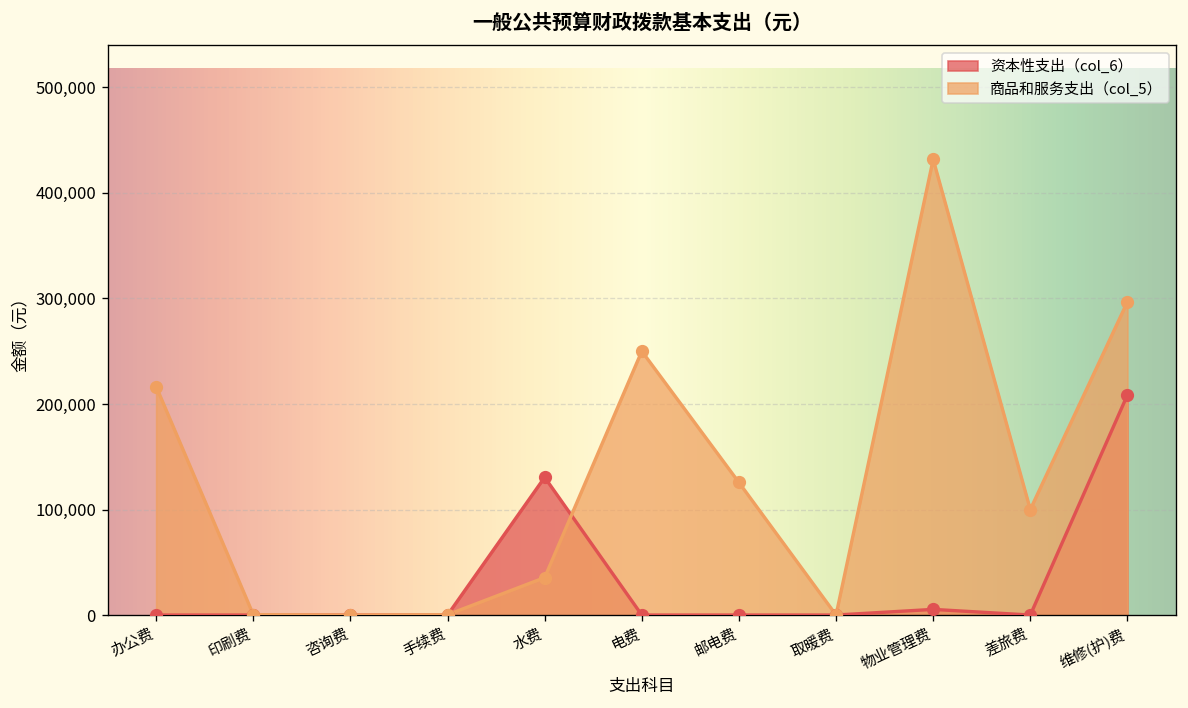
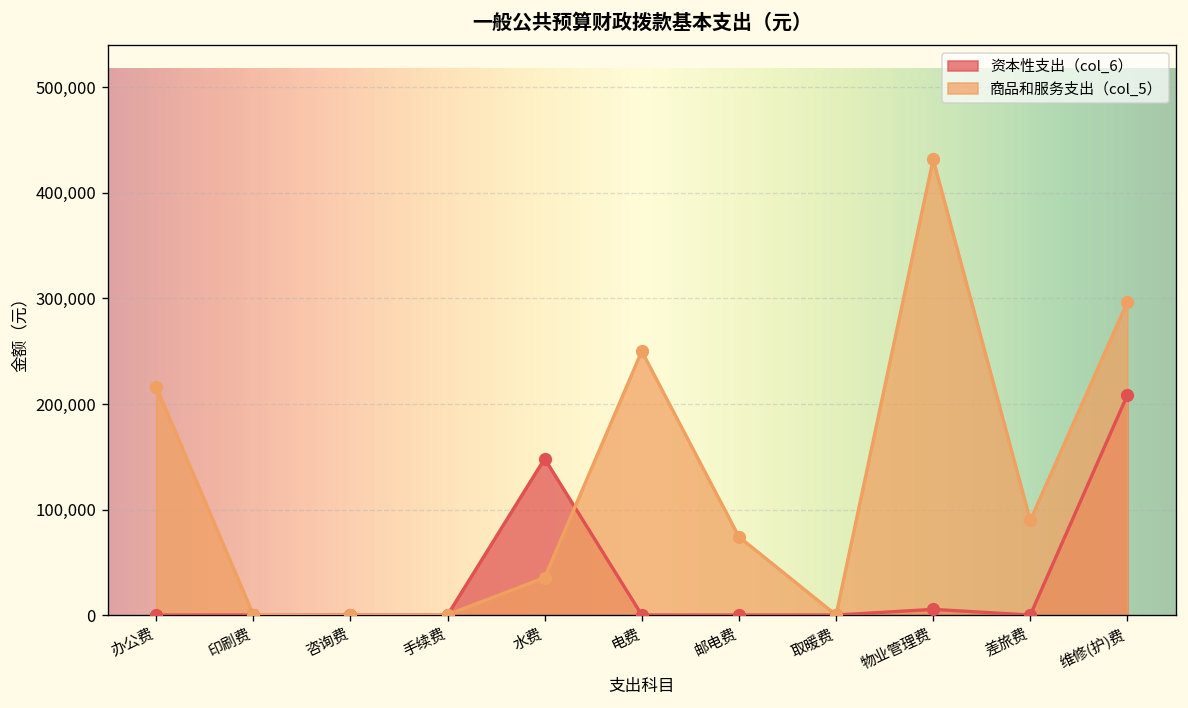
  {
    "资本性支出（col_6）": {
      "办公费": "0",
-     "水费": "130,000",
+     "水费": "150,000",
      "电费": "0",
      "邮电费": "0",
      "物业管理费": "10,000",
      "差旅费": "0",
      "维修(护)费": "210,000"
    },
    "商品和服务支出（col_5）": {
      "办公费": "220,000",
      "水费": "40,000",
      "电费": "250,000",
-     "邮电费": "130,000",
+     "邮电费": "70,000",
      "物业管理费": "430,000",
-     "差旅费": "100,000",
+     "差旅费": "90,000",
      "维修(护)费": "300,000"
    }
  }
